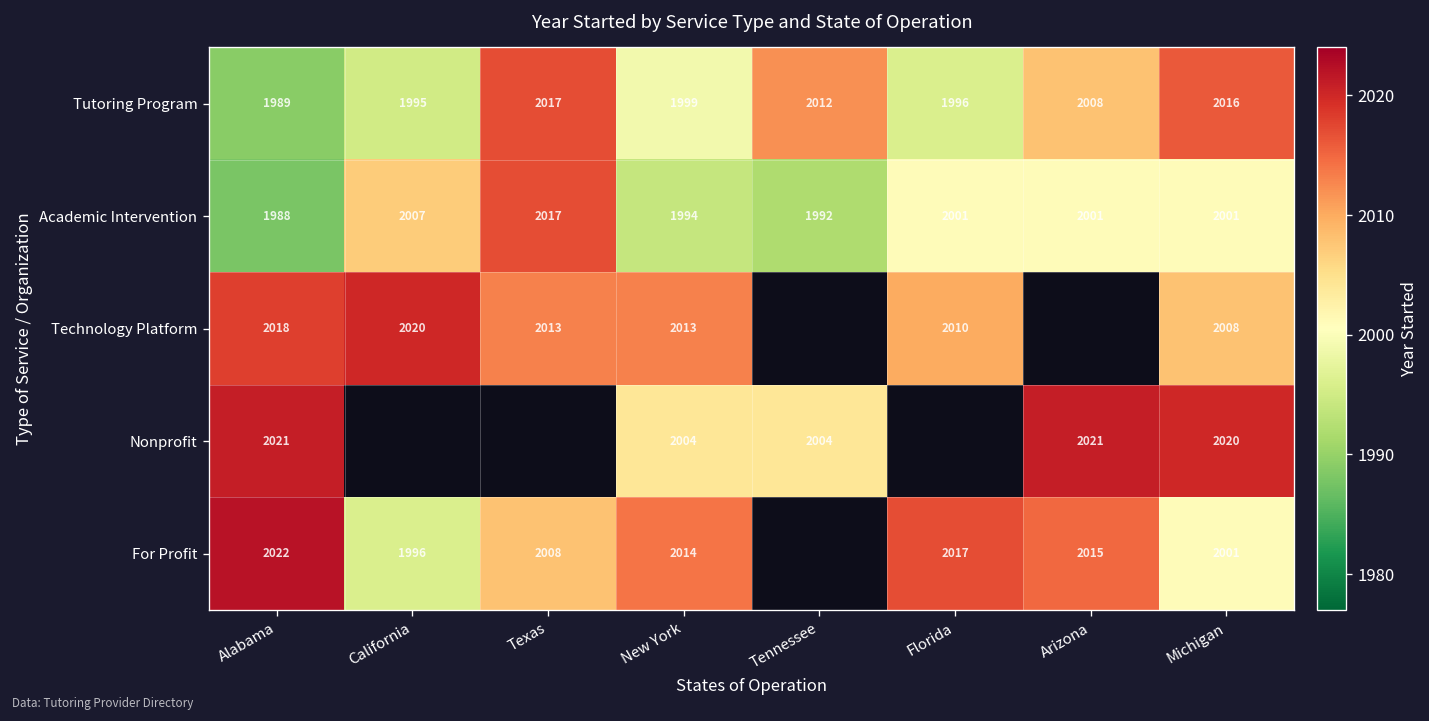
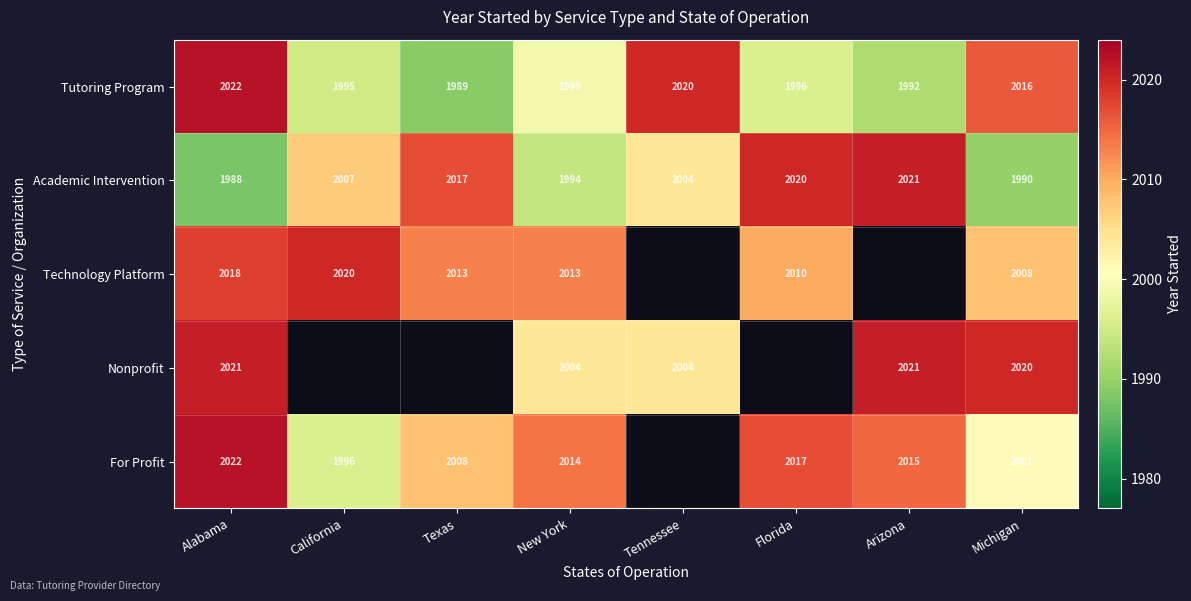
  {
    "Tutoring Program": {
-     "Alabama": 1989,
+     "Alabama": 2022,
      "California": 1995,
-     "Texas": 2017,
+     "Texas": 1989,
      "New York": 1999,
-     "Tennessee": 2012,
+     "Tennessee": 2020,
      "Florida": 1996,
-     "Arizona": 2008,
+     "Arizona": 1992,
      "Michigan": 2016
    },
    "Academic Intervention": {
      "Alabama": 1988,
      "California": 2007,
      "Texas": 2017,
      "New York": 1994,
-     "Tennessee": 1992,
-     "Florida": 2001,
-     "Arizona": 2001,
-     "Michigan": 2001
+     "Tennessee": 2004,
+     "Florida": 2020,
+     "Arizona": 2021,
+     "Michigan": 1990
    },
    "Technology Platform": {
      "Alabama": 2018,
      "California": 2020,
      "Texas": 2013,
      "New York": 2013,
      "Florida": 2010,
      "Michigan": 2008
    },
    "Nonprofit": {
      "Alabama": 2021,
      "New York": 2004,
      "Tennessee": 2004,
      "Arizona": 2021,
      "Michigan": 2020
    },
    "For Profit": {
      "Alabama": 2022,
      "California": 1996,
      "Texas": 2008,
      "New York": 2014,
      "Florida": 2017,
      "Arizona": 2015,
      "Michigan": 2001
    }
  }
